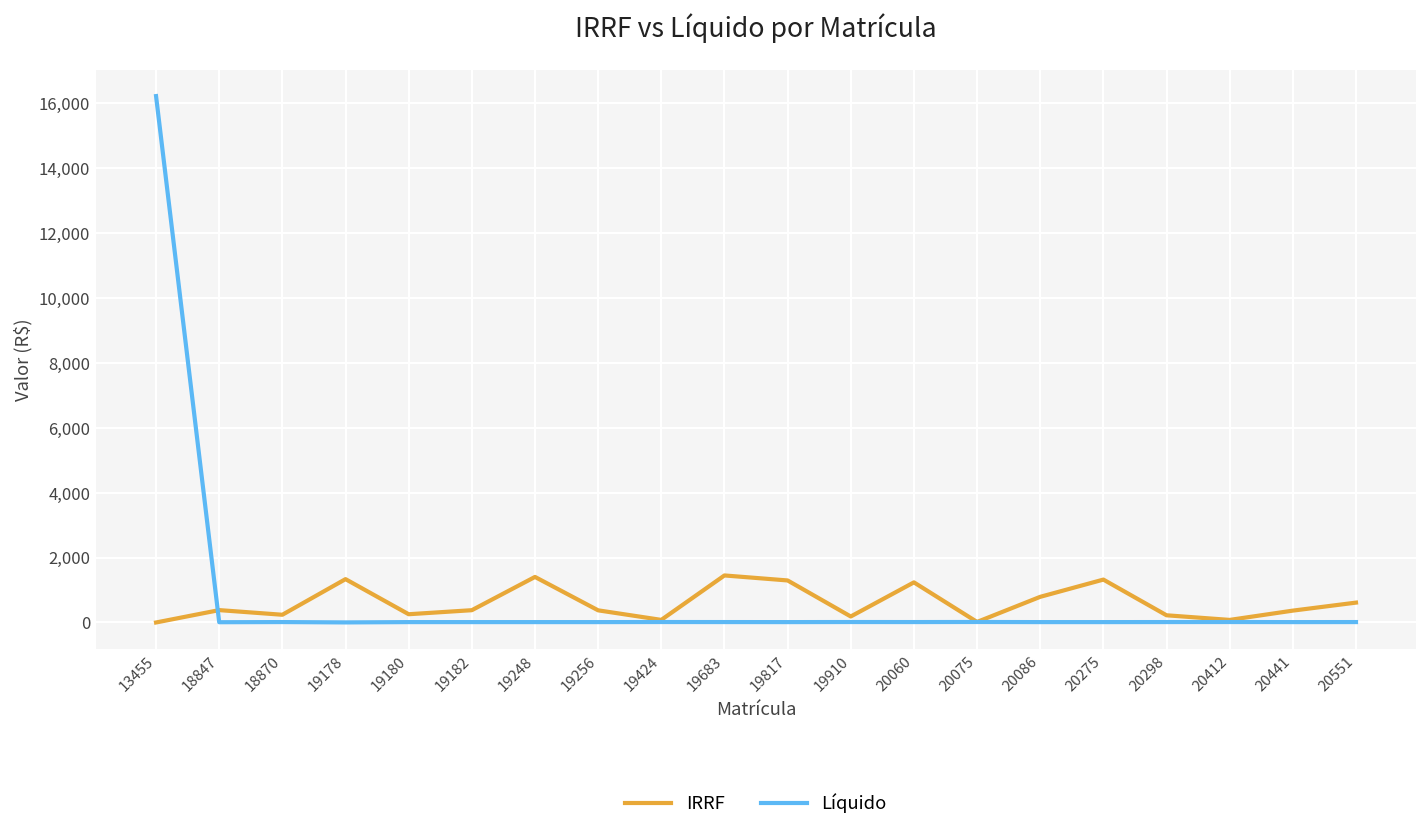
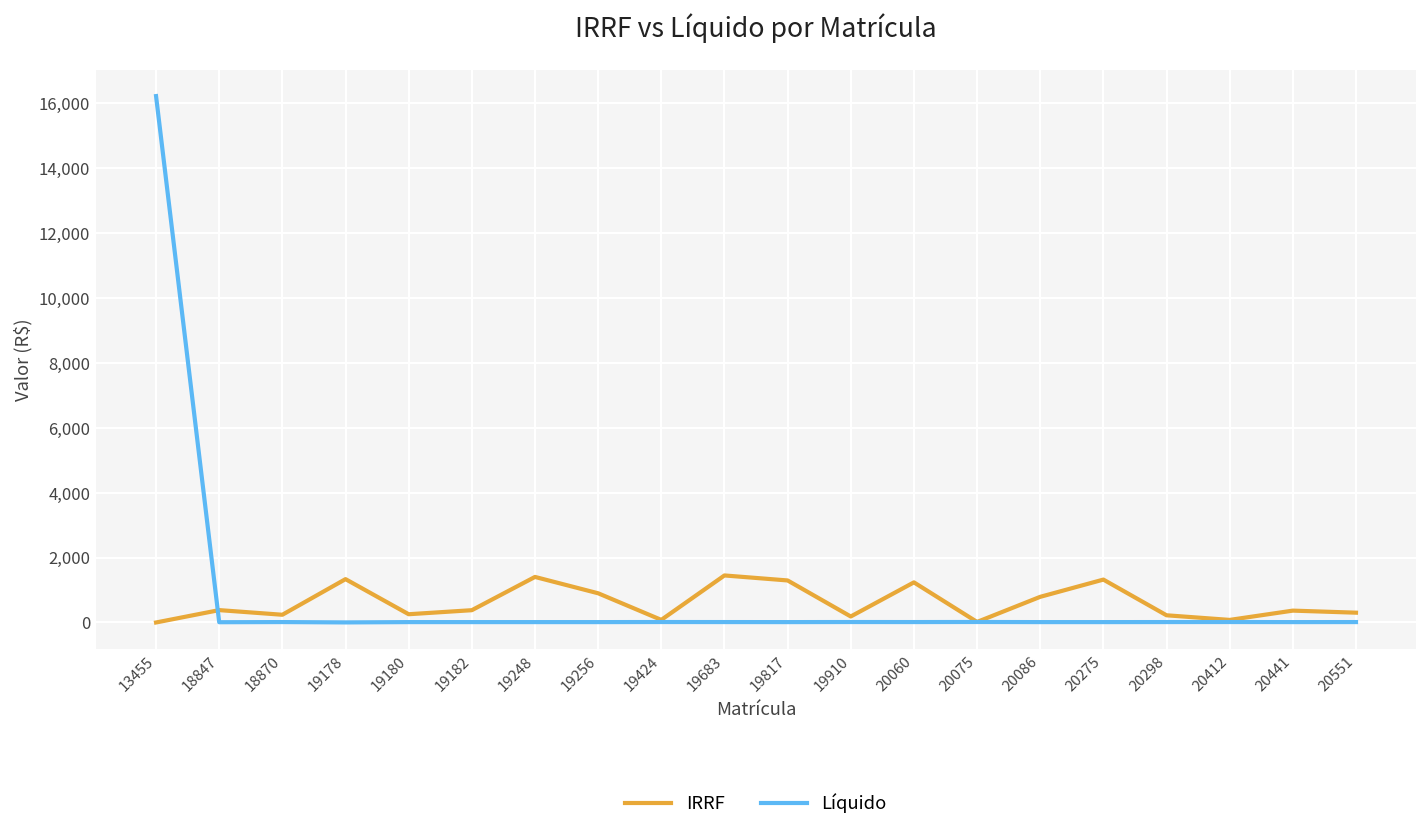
  {
    "IRRF": {
      "13455": "0",
      "18847": "400",
      "18870": "200",
      "19178": "1,300",
      "19180": "300",
      "19182": "400",
      "19248": "1,400",
-     "19256": "400",
+     "19256": "900",
      "19683": "1,400",
      "19817": "1,300",
      "19910": "200",
      "20060": "1,200",
      "20086": "800",
      "20275": "1,300",
      "20298": "200",
      "20441": "400",
-     "20551": "600"
+     "20551": "300"
    },
    "Líquido": {
      "13455": "16,200",
      "18847": "0",
      "18870": "0",
      "19178": "0",
      "19180": "0",
      "19182": "0",
      "19248": "0",
      "19256": "0",
      "19683": "0",
      "19817": "0",
      "19910": "0",
      "20060": "0",
      "20086": "0",
      "20275": "0",
      "20298": "0",
      "20441": "0",
      "20551": "0"
    }
  }
